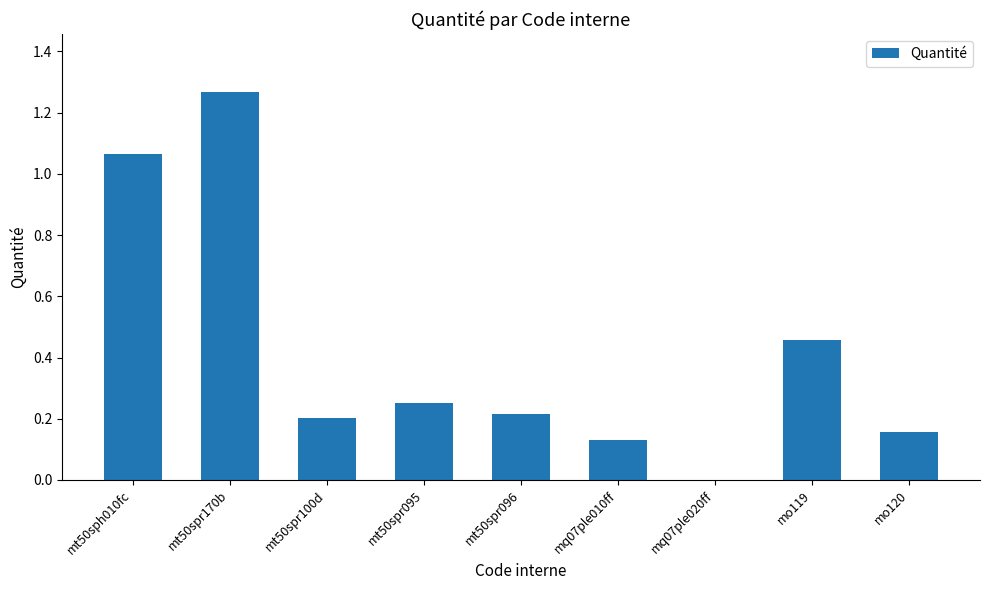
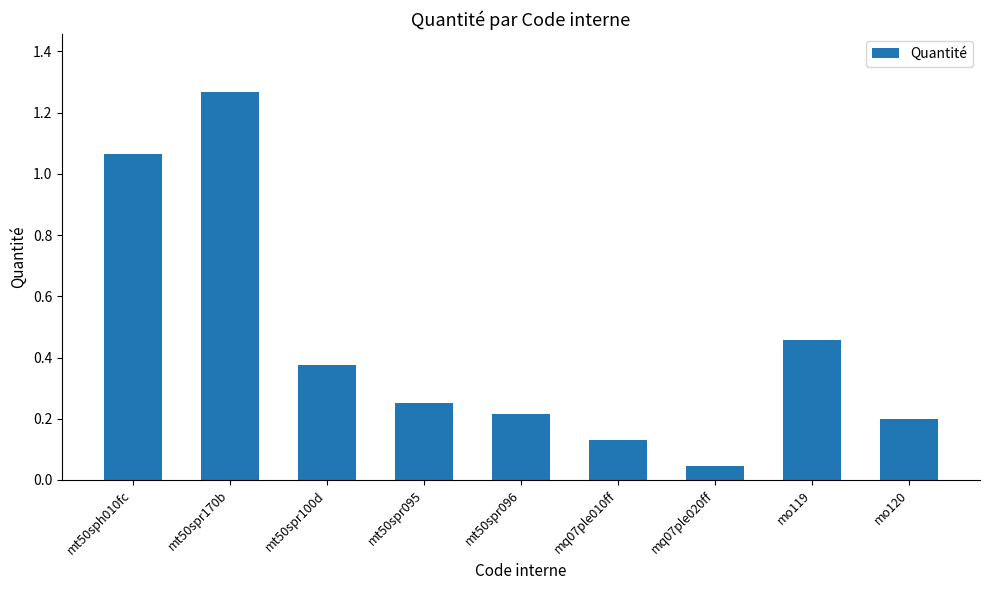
  {
    "mt50sph010fc": 1.06,
    "mt50spr170b": 1.27,
-   "mt50spr100d": 0.20,
+   "mt50spr100d": 0.37,
    "mt50spr095": 0.25,
    "mt50spr096": 0.22,
    "mq07ple010ff": 0.13,
-   "mq07ple020ff": 0.00,
+   "mq07ple020ff": 0.05,
    "mo119": 0.46,
-   "mo120": 0.16
+   "mo120": 0.20
  }
